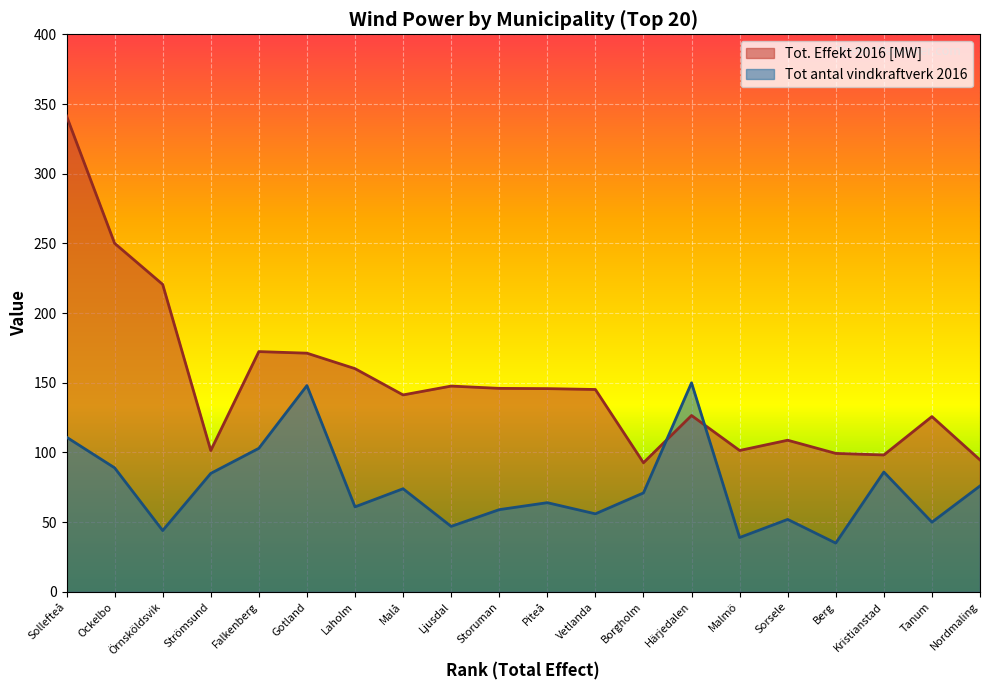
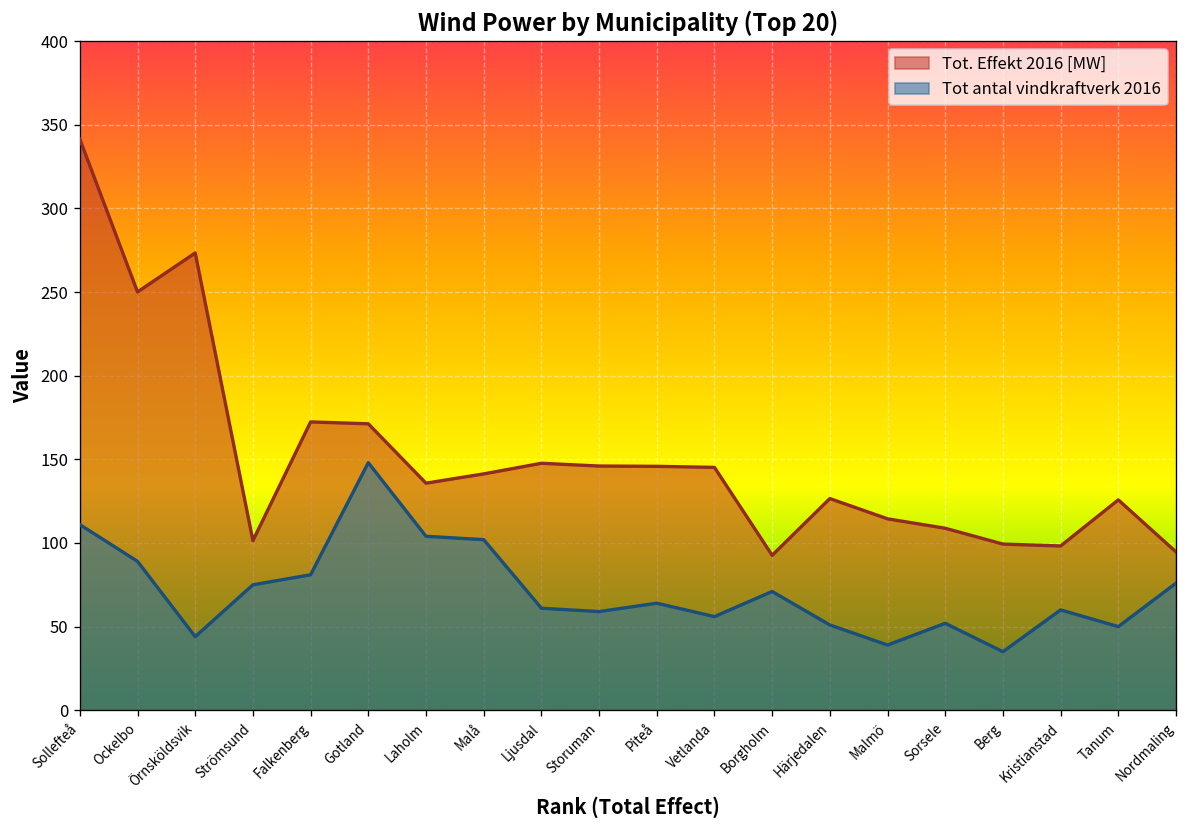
  {
    "Tot. Effekt 2016 [MW]": {
      "Sollefteå": 341,
      "Ockelbo": 250,
-     "Örnsköldsvik": 221,
+     "Örnsköldsvik": 273,
      "Strömsund": 101,
      "Falkenberg": 172,
      "Gotland": 171,
-     "Laholm": 160,
+     "Laholm": 136,
      "Malå": 141,
      "Ljusdal": 148,
      "Storuman": 146,
      "Piteå": 146,
      "Vetlanda": 145,
      "Borgholm": 93,
      "Härjedalen": 127,
-     "Malmö": 101,
+     "Malmö": 114,
      "Sorsele": 109,
      "Berg": 99,
      "Kristianstad": 98,
      "Tanum": 126,
      "Nordmaling": 95
    },
    "Tot antal vindkraftverk 2016": {
      "Sollefteå": 111,
      "Ockelbo": 89,
      "Örnsköldsvik": 44,
-     "Strömsund": 85,
-     "Falkenberg": 103,
+     "Strömsund": 75,
+     "Falkenberg": 81,
      "Gotland": 148,
-     "Laholm": 61,
-     "Malå": 74,
-     "Ljusdal": 47,
+     "Laholm": 104,
+     "Malå": 102,
+     "Ljusdal": 61,
      "Storuman": 59,
      "Piteå": 64,
      "Vetlanda": 56,
      "Borgholm": 71,
-     "Härjedalen": 150,
+     "Härjedalen": 51,
      "Malmö": 39,
      "Sorsele": 52,
      "Berg": 35,
-     "Kristianstad": 86,
+     "Kristianstad": 60,
      "Tanum": 50,
      "Nordmaling": 76
    }
  }
